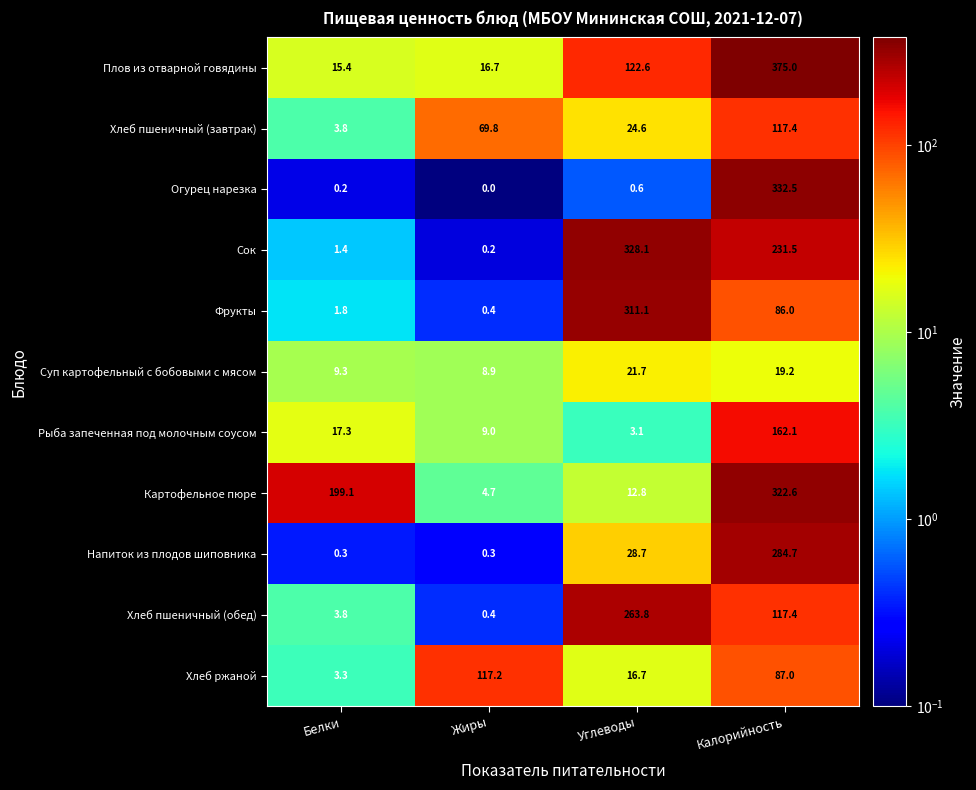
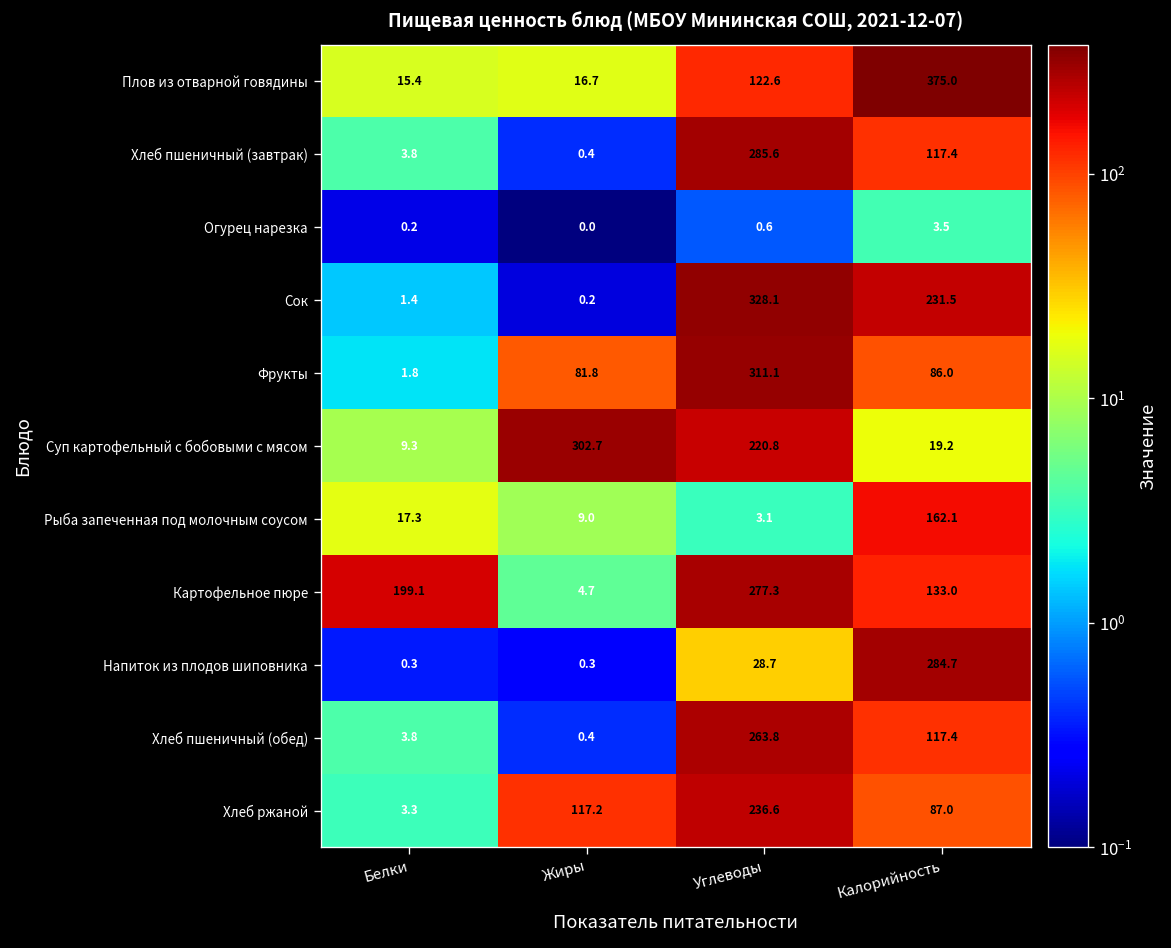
  {
    "Плов из отварной говядины": {
      "Белки": 15.4,
      "Жиры": 16.7,
      "Углеводы": 122.6,
      "Калорийность": 375.0
    },
    "Хлеб пшеничный (завтрак)": {
      "Белки": 3.8,
-     "Жиры": 69.8,
-     "Углеводы": 24.6,
+     "Жиры": 0.4,
+     "Углеводы": 285.6,
      "Калорийность": 117.4
    },
    "Огурец нарезка": {
      "Белки": 0.2,
      "Жиры": 0.0,
      "Углеводы": 0.6,
-     "Калорийность": 332.5
+     "Калорийность": 3.5
    },
    "Сок": {
      "Белки": 1.4,
      "Жиры": 0.2,
      "Углеводы": 328.1,
      "Калорийность": 231.5
    },
    "Фрукты": {
      "Белки": 1.8,
-     "Жиры": 0.4,
+     "Жиры": 81.8,
      "Углеводы": 311.1,
      "Калорийность": 86.0
    },
    "Суп картофельный с бобовыми с мясом": {
      "Белки": 9.3,
-     "Жиры": 8.9,
-     "Углеводы": 21.7,
+     "Жиры": 302.7,
+     "Углеводы": 220.8,
      "Калорийность": 19.2
    },
    "Рыба запеченная под молочным соусом": {
      "Белки": 17.3,
      "Жиры": 9.0,
      "Углеводы": 3.1,
      "Калорийность": 162.1
    },
    "Картофельное пюре": {
      "Белки": 199.1,
      "Жиры": 4.7,
-     "Углеводы": 12.8,
-     "Калорийность": 322.6
+     "Углеводы": 277.3,
+     "Калорийность": 133.0
    },
    "Напиток из плодов шиповника": {
      "Белки": 0.3,
      "Жиры": 0.3,
      "Углеводы": 28.7,
      "Калорийность": 284.7
    },
    "Хлеб пшеничный (обед)": {
      "Белки": 3.8,
      "Жиры": 0.4,
      "Углеводы": 263.8,
      "Калорийность": 117.4
    },
    "Хлеб ржаной": {
      "Белки": 3.3,
      "Жиры": 117.2,
-     "Углеводы": 16.7,
+     "Углеводы": 236.6,
      "Калорийность": 87.0
    }
  }
